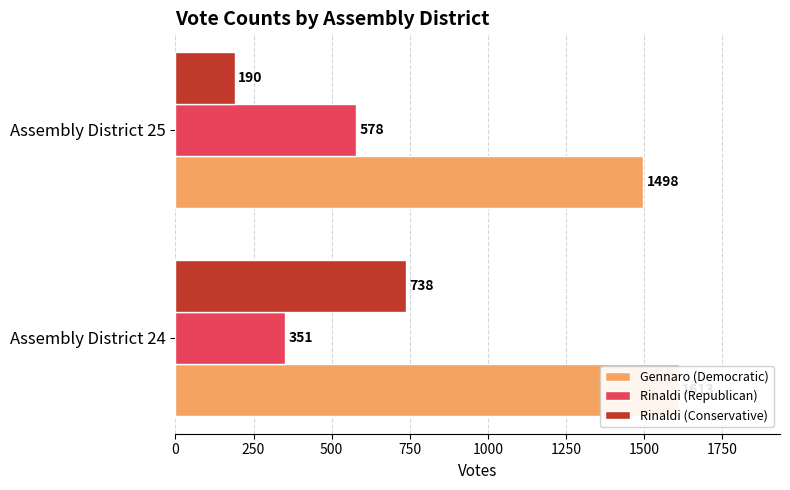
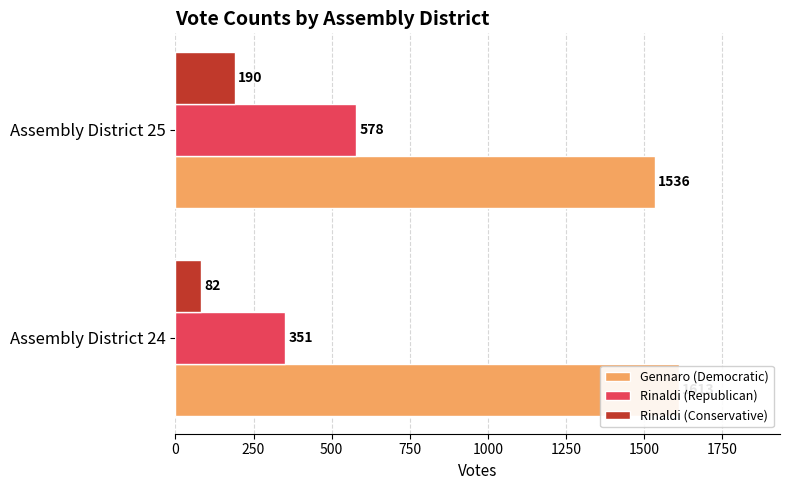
  {
    "Gennaro (Democratic)": {
-     "Assembly District 25": 1498
+     "Assembly District 25": 1536
    },
    "Rinaldi (Republican)": {
      "Assembly District 25": 578,
      "Assembly District 24": 351
    },
    "Rinaldi (Conservative)": {
      "Assembly District 25": 190,
-     "Assembly District 24": 738
+     "Assembly District 24": 82
    }
  }
